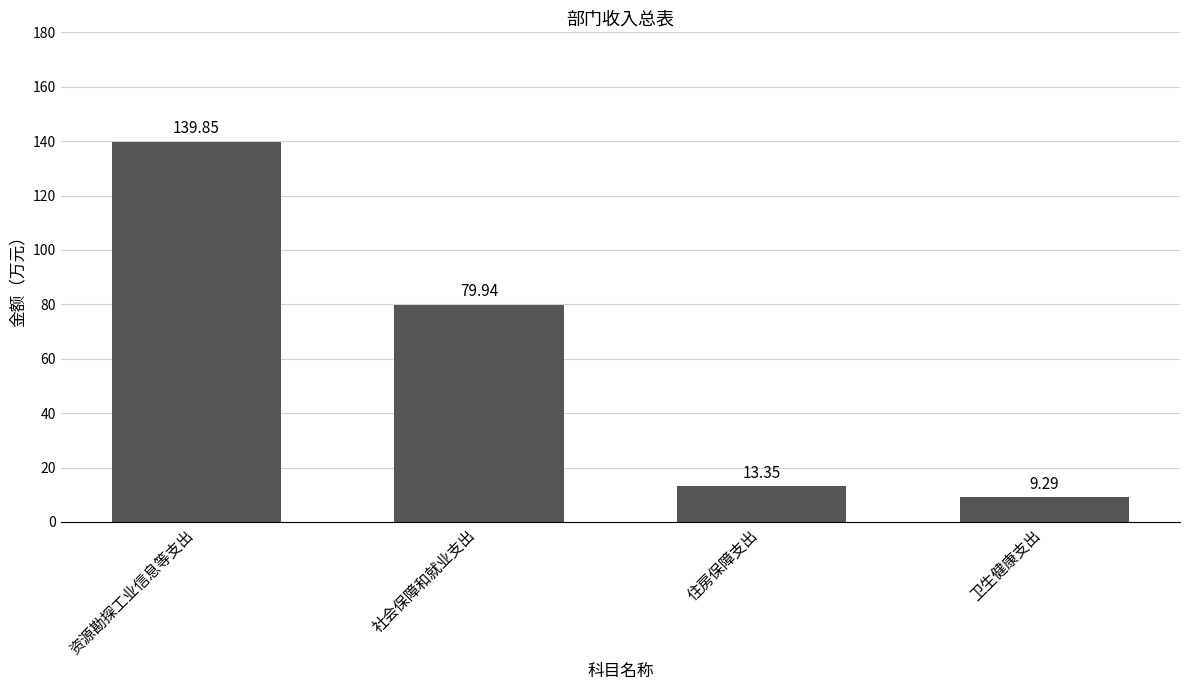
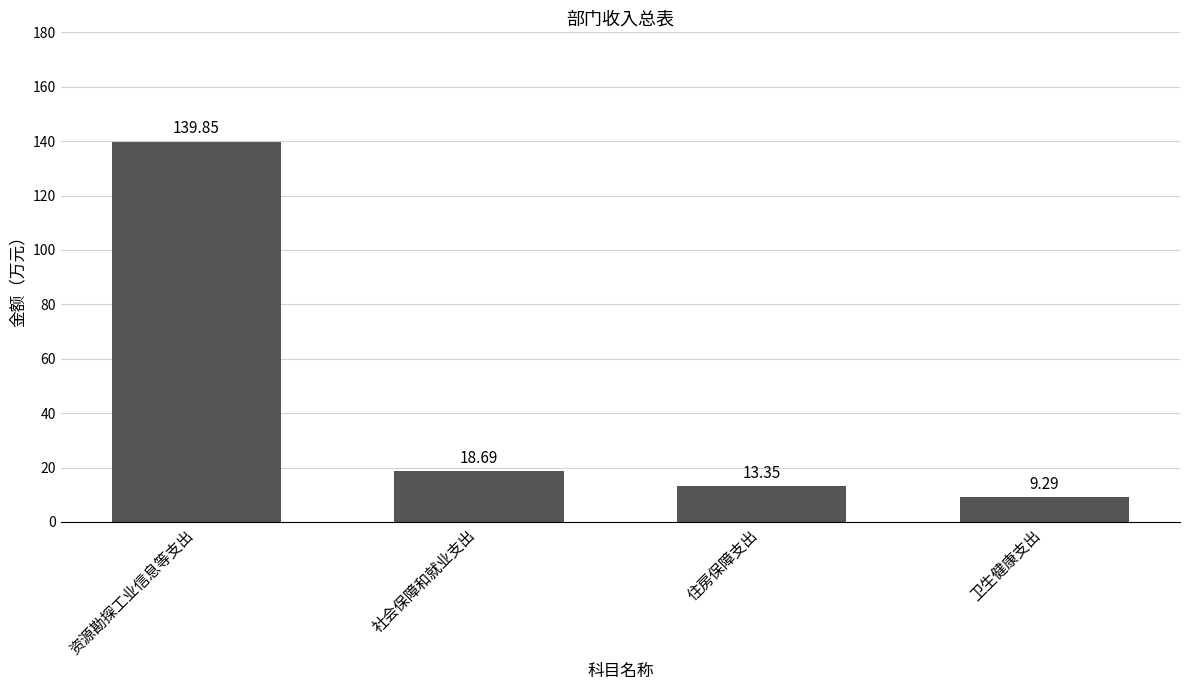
  {
    "资源勘探工业信息等支出": 139.85,
-   "社会保障和就业支出": 79.94,
+   "社会保障和就业支出": 18.69,
    "住房保障支出": 13.35,
    "卫生健康支出": 9.29
  }
